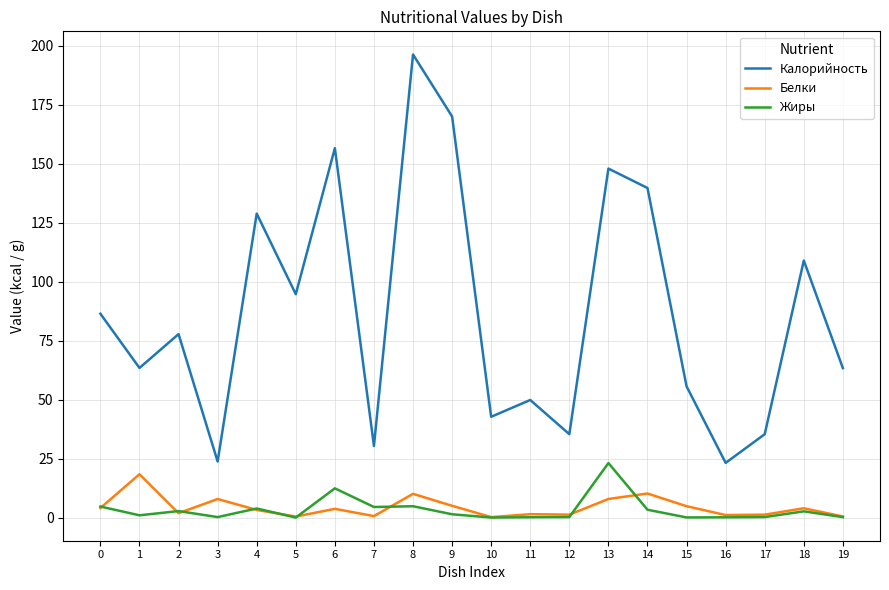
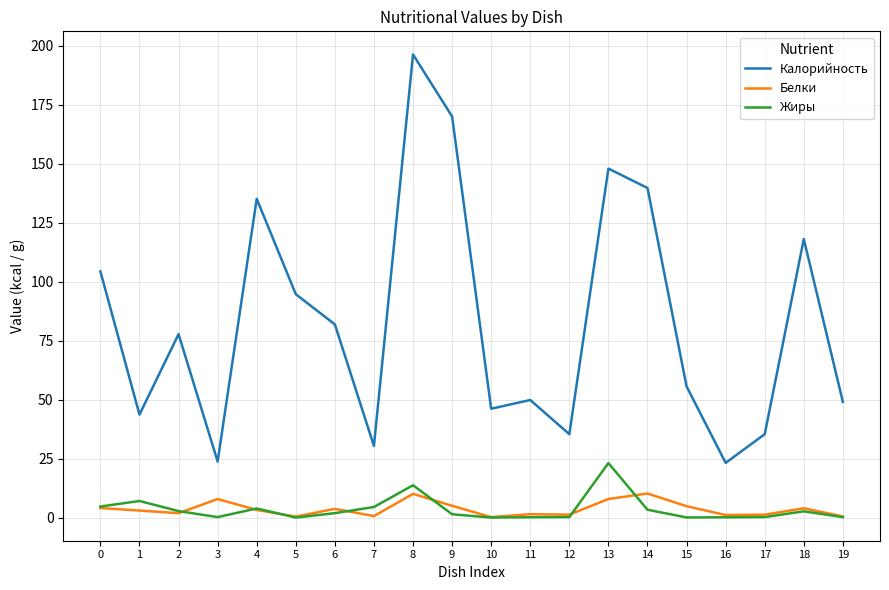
  {
    "Калорийность": {
-     "0": 86,
-     "1": 63,
+     "0": 104,
+     "1": 44,
      "2": 78,
      "3": 24,
-     "4": 129,
+     "4": 135,
      "5": 95,
-     "6": 157,
+     "6": 82,
      "7": 30,
      "8": 196,
      "9": 170,
-     "10": 43,
+     "10": 46,
      "11": 50,
      "12": 35,
      "13": 148,
      "14": 140,
      "15": 56,
      "16": 23,
      "17": 35,
-     "18": 109,
-     "19": 63
+     "18": 118,
+     "19": 49
    },
    "Белки": {
-     "1": 18,
+     "1": 3,
      "3": 8,
      "6": 4,
      "7": 1,
      "8": 10,
      "9": 5,
      "11": 1,
      "13": 8,
      "14": 10,
      "15": 5,
      "18": 4
    },
    "Жиры": {
-     "1": 1,
+     "1": 7,
      "3": 0,
-     "6": 12,
+     "6": 2,
      "7": 4,
-     "8": 5,
+     "8": 14,
      "9": 1,
      "11": 0,
      "13": 23,
      "14": 3,
      "15": 0,
      "18": 3
    }
  }
